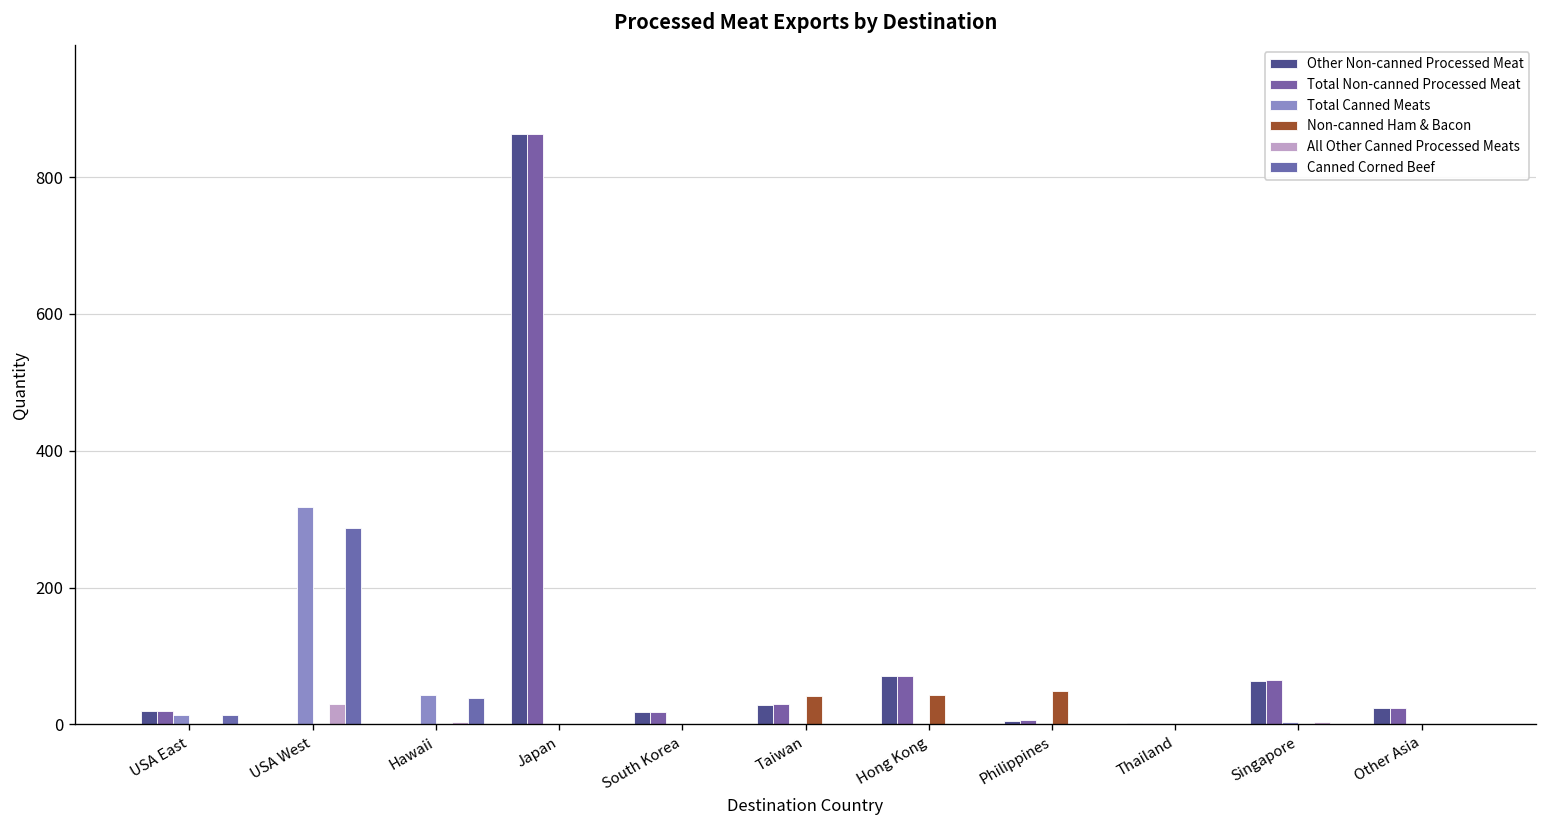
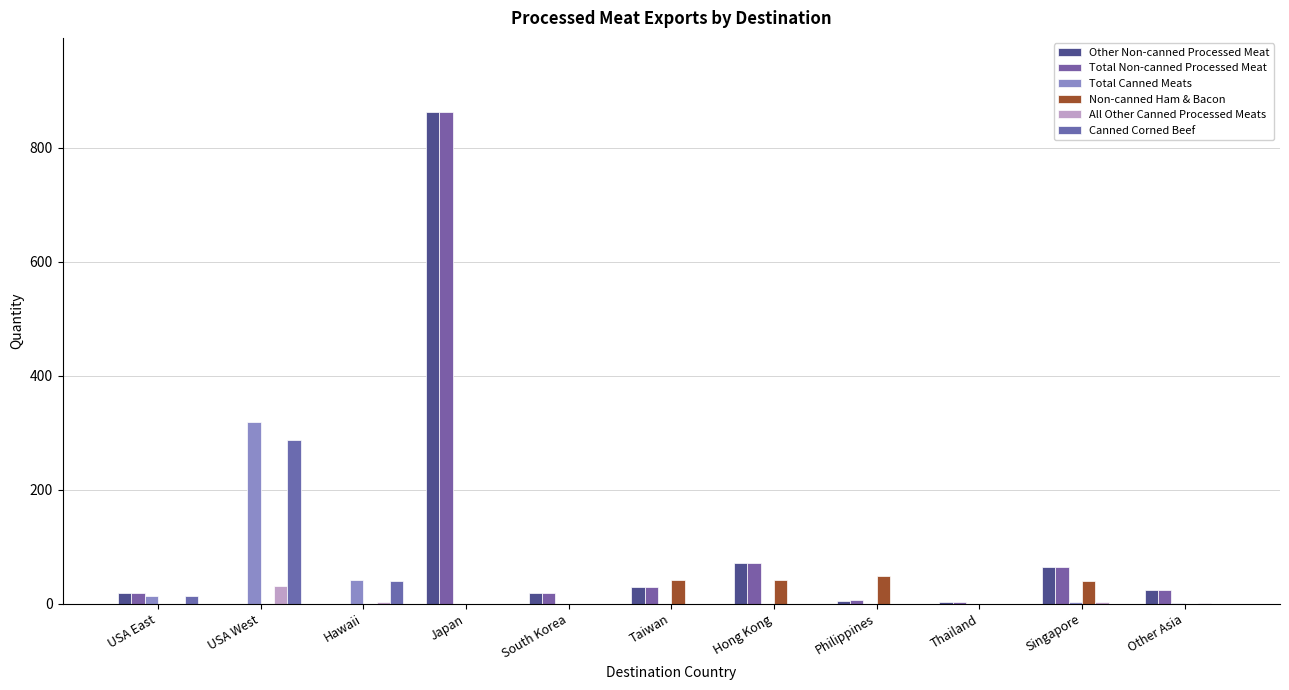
  {
    "Non-canned Ham & Bacon": {
      "USA East": 0,
      "USA West": 0,
      "Hawaii": 0,
      "Japan": 0,
      "South Korea": 0,
      "Taiwan": 40,
      "Hong Kong": 40,
      "Philippines": 50,
      "Thailand": 0,
-     "Singapore": 0,
+     "Singapore": 40,
      "Other Asia": 0
    }
  }
